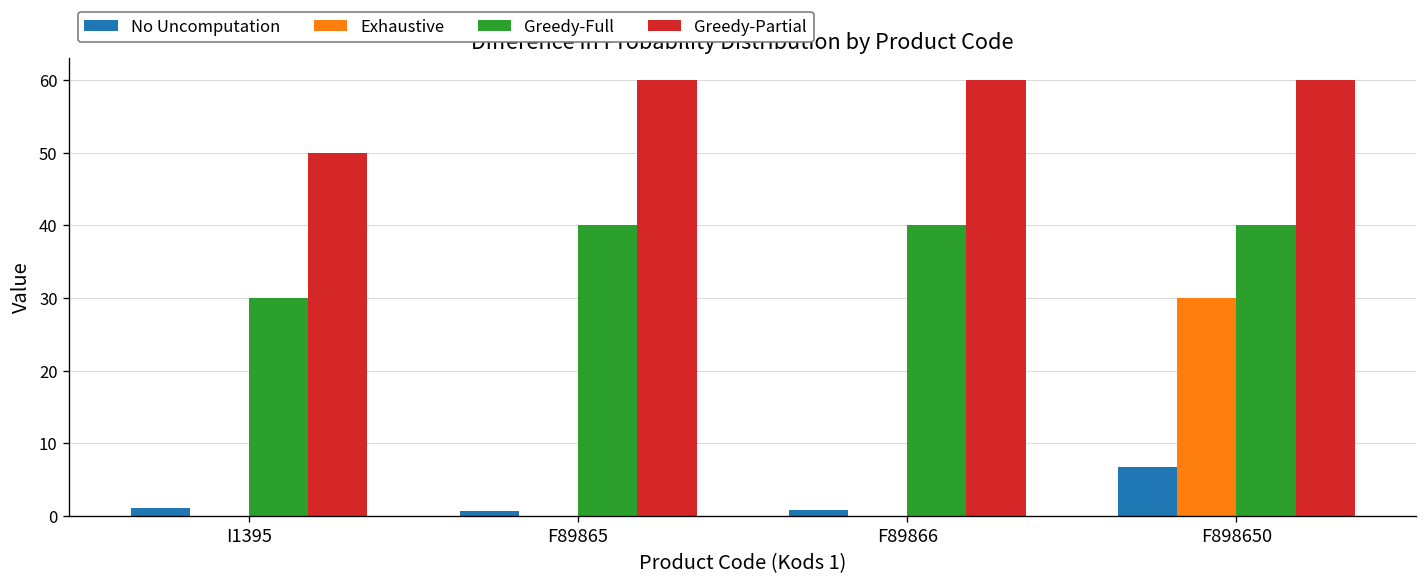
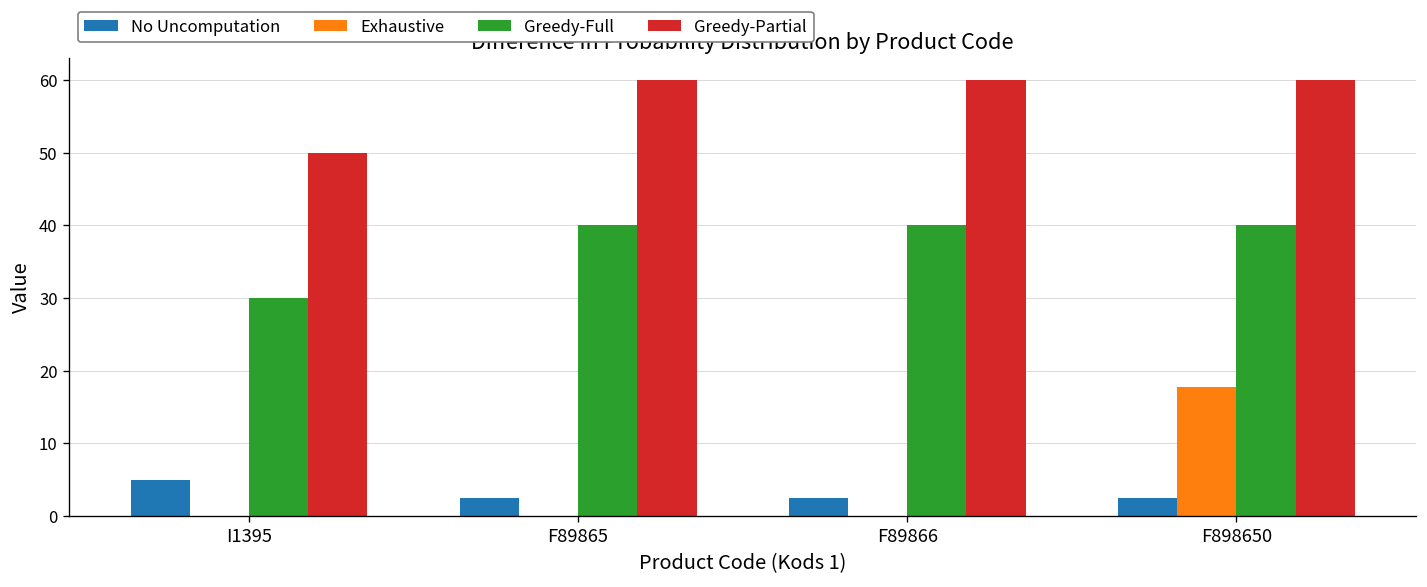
  {
    "No Uncomputation": {
-     "I1395": 1,
-     "F89865": 1,
-     "F89866": 1,
-     "F898650": 7
+     "I1395": 5,
+     "F89865": 2,
+     "F89866": 2,
+     "F898650": 2
    },
    "Exhaustive": {
      "I1395": 0,
      "F89865": 0,
      "F89866": 0,
-     "F898650": 30
+     "F898650": 18
    },
    "Greedy-Full": {
      "I1395": 30,
      "F89865": 40,
      "F89866": 40,
      "F898650": 40
    },
    "Greedy-Partial": {
      "I1395": 50,
      "F89865": 60,
      "F89866": 60,
      "F898650": 60
    }
  }
